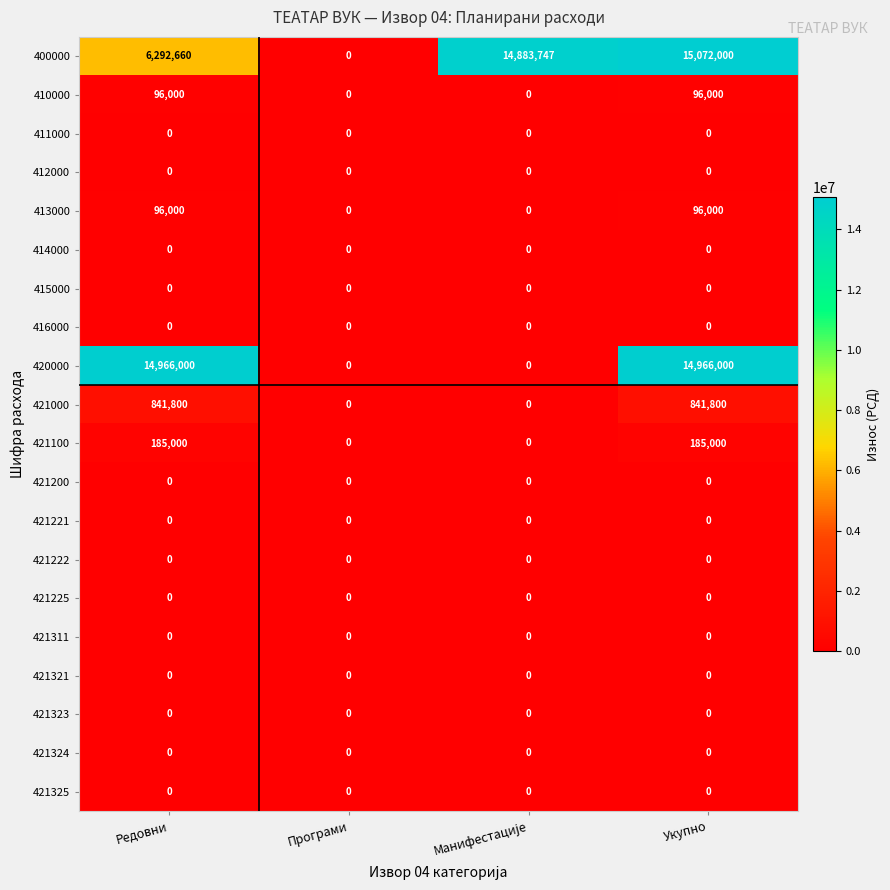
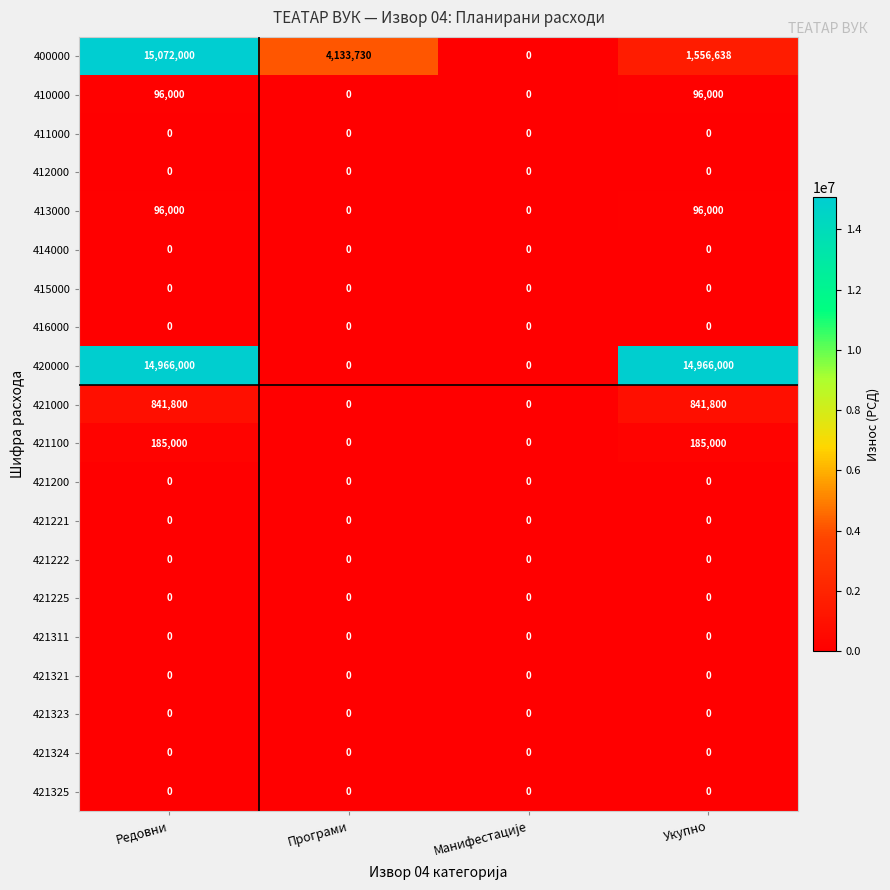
  {
    "400000": {
-     "Редовни": "6,292,660",
-     "Програми": "0",
-     "Манифестације": "14,883,747",
-     "Укупно": "15,072,000"
+     "Редовни": "15,072,000",
+     "Програми": "4,133,730",
+     "Манифестације": "0",
+     "Укупно": "1,556,638"
    },
    "410000": {
      "Редовни": "96,000",
      "Програми": "0",
      "Манифестације": "0",
      "Укупно": "96,000"
    },
    "411000": {
      "Редовни": "0",
      "Програми": "0",
      "Манифестације": "0",
      "Укупно": "0"
    },
    "412000": {
      "Редовни": "0",
      "Програми": "0",
      "Манифестације": "0",
      "Укупно": "0"
    },
    "413000": {
      "Редовни": "96,000",
      "Програми": "0",
      "Манифестације": "0",
      "Укупно": "96,000"
    },
    "414000": {
      "Редовни": "0",
      "Програми": "0",
      "Манифестације": "0",
      "Укупно": "0"
    },
    "415000": {
      "Редовни": "0",
      "Програми": "0",
      "Манифестације": "0",
      "Укупно": "0"
    },
    "416000": {
      "Редовни": "0",
      "Програми": "0",
      "Манифестације": "0",
      "Укупно": "0"
    },
    "420000": {
      "Редовни": "14,966,000",
      "Програми": "0",
      "Манифестације": "0",
      "Укупно": "14,966,000"
    },
    "421000": {
      "Редовни": "841,800",
      "Програми": "0",
      "Манифестације": "0",
      "Укупно": "841,800"
    },
    "421100": {
      "Редовни": "185,000",
      "Програми": "0",
      "Манифестације": "0",
      "Укупно": "185,000"
    },
    "421200": {
      "Редовни": "0",
      "Програми": "0",
      "Манифестације": "0",
      "Укупно": "0"
    },
    "421221": {
      "Редовни": "0",
      "Програми": "0",
      "Манифестације": "0",
      "Укупно": "0"
    },
    "421222": {
      "Редовни": "0",
      "Програми": "0",
      "Манифестације": "0",
      "Укупно": "0"
    },
    "421225": {
      "Редовни": "0",
      "Програми": "0",
      "Манифестације": "0",
      "Укупно": "0"
    },
    "421311": {
      "Редовни": "0",
      "Програми": "0",
      "Манифестације": "0",
      "Укупно": "0"
    },
    "421321": {
      "Редовни": "0",
      "Програми": "0",
      "Манифестације": "0",
      "Укупно": "0"
    },
    "421323": {
      "Редовни": "0",
      "Програми": "0",
      "Манифестације": "0",
      "Укупно": "0"
    },
    "421324": {
      "Редовни": "0",
      "Програми": "0",
      "Манифестације": "0",
      "Укупно": "0"
    },
    "421325": {
      "Редовни": "0",
      "Програми": "0",
      "Манифестације": "0",
      "Укупно": "0"
    }
  }
